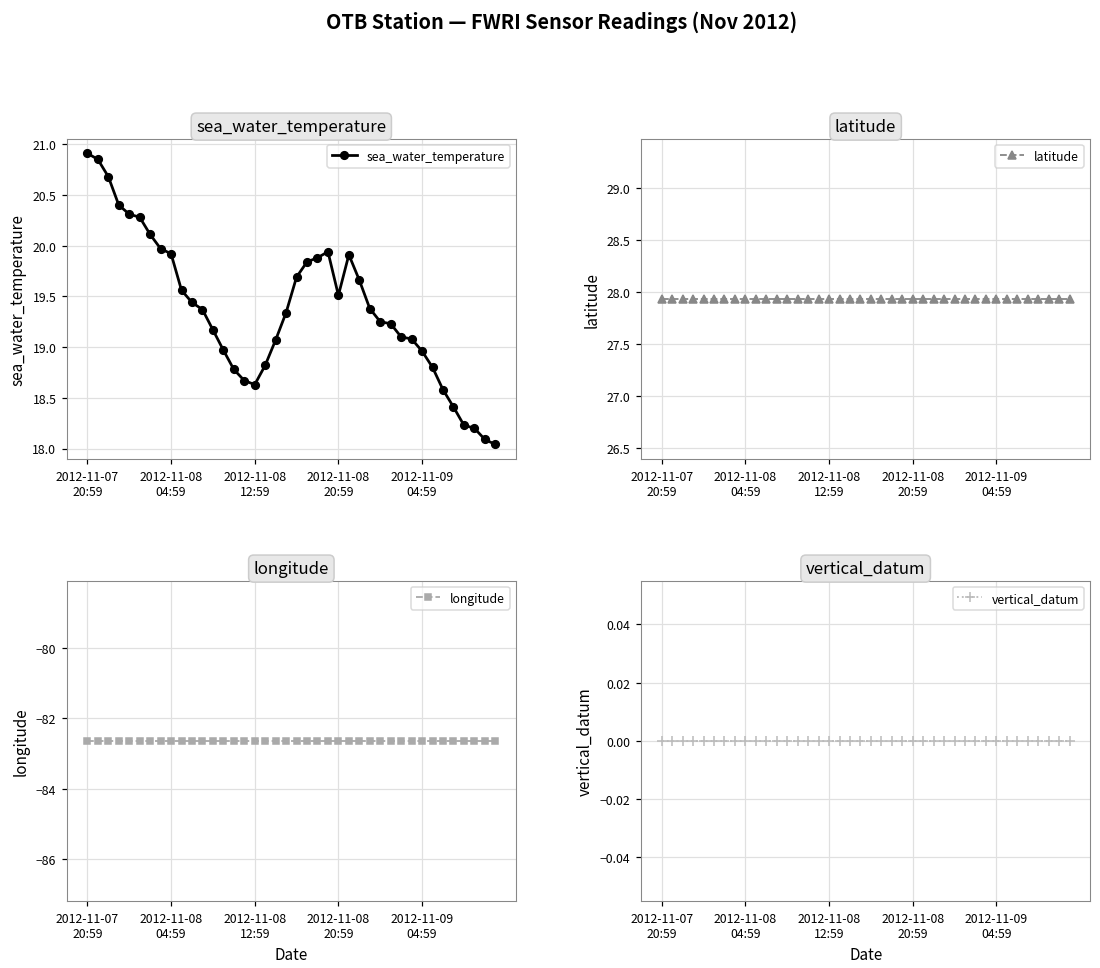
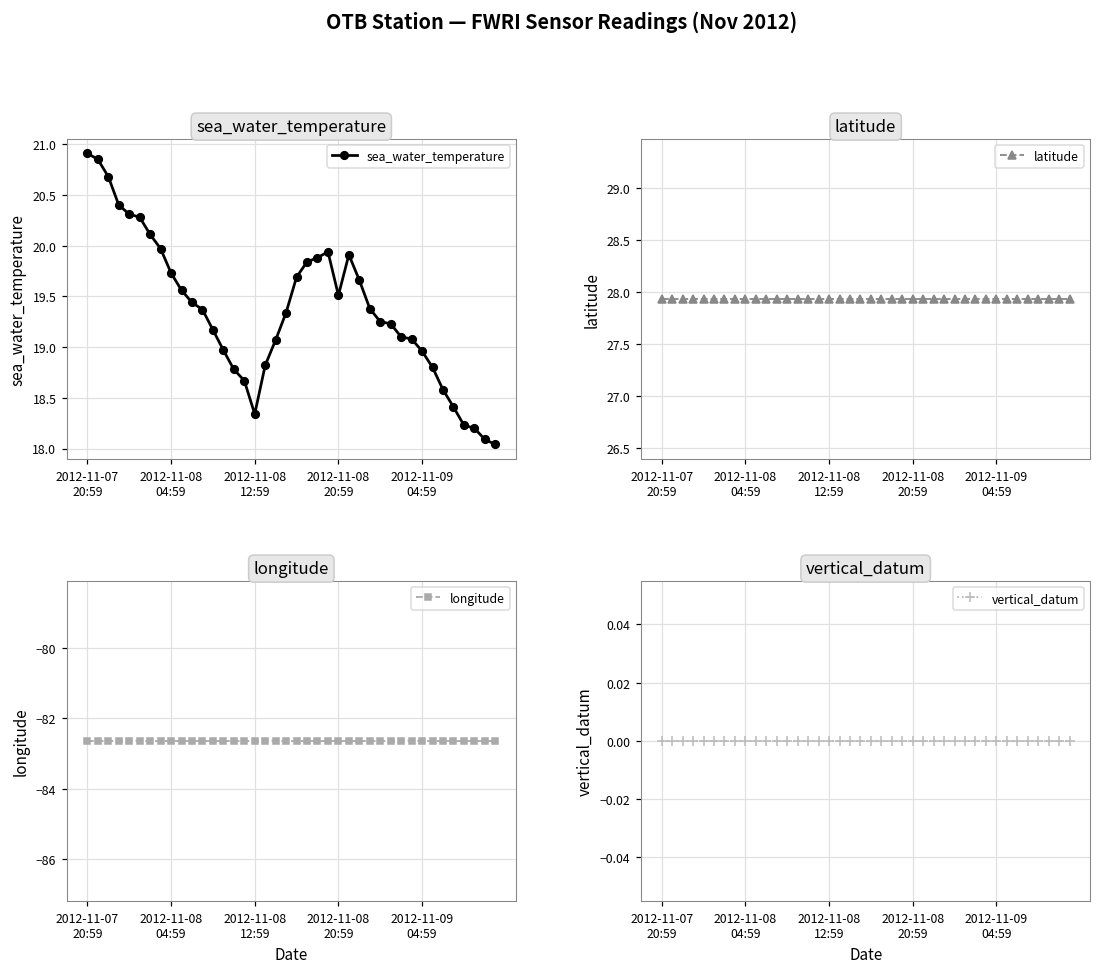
  {
    "sea_water_temperature": {
      "2012-11-07 20:59": 20.9,
-     "2012-11-08 04:59": 19.9,
-     "2012-11-08 12:59": 18.6,
+     "2012-11-08 04:59": 19.7,
+     "2012-11-08 12:59": 18.3,
      "2012-11-08 20:59": 19.5,
      "2012-11-09 04:59": 19.0
    },
    "latitude": {
      "2012-11-07 20:59": 27.9,
      "2012-11-08 04:59": 27.9,
      "2012-11-08 12:59": 27.9,
      "2012-11-08 20:59": 27.9,
      "2012-11-09 04:59": 27.9
    },
    "longitude": {
      "2012-11-07 20:59": -82.6,
      "2012-11-08 04:59": -82.6,
      "2012-11-08 12:59": -82.6,
      "2012-11-08 20:59": -82.6,
      "2012-11-09 04:59": -82.6
    },
    "vertical_datum": {
      "2012-11-07 20:59": 0.000,
      "2012-11-08 04:59": 0.000,
      "2012-11-08 12:59": 0.000,
      "2012-11-08 20:59": 0.000,
      "2012-11-09 04:59": 0.000
    }
  }
